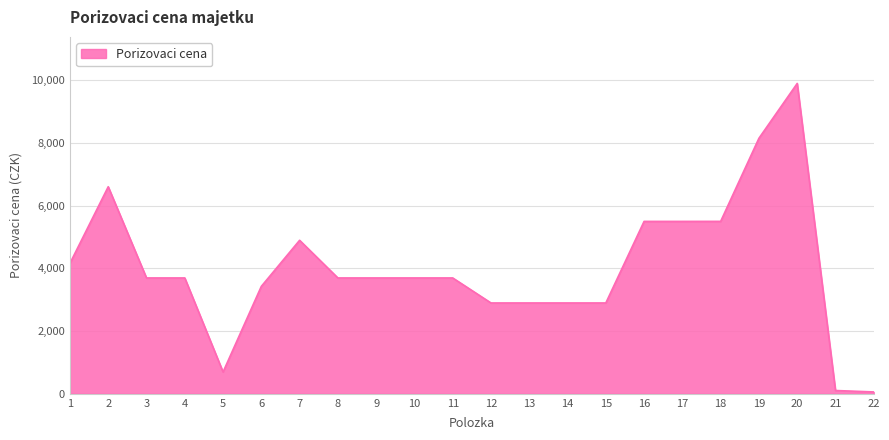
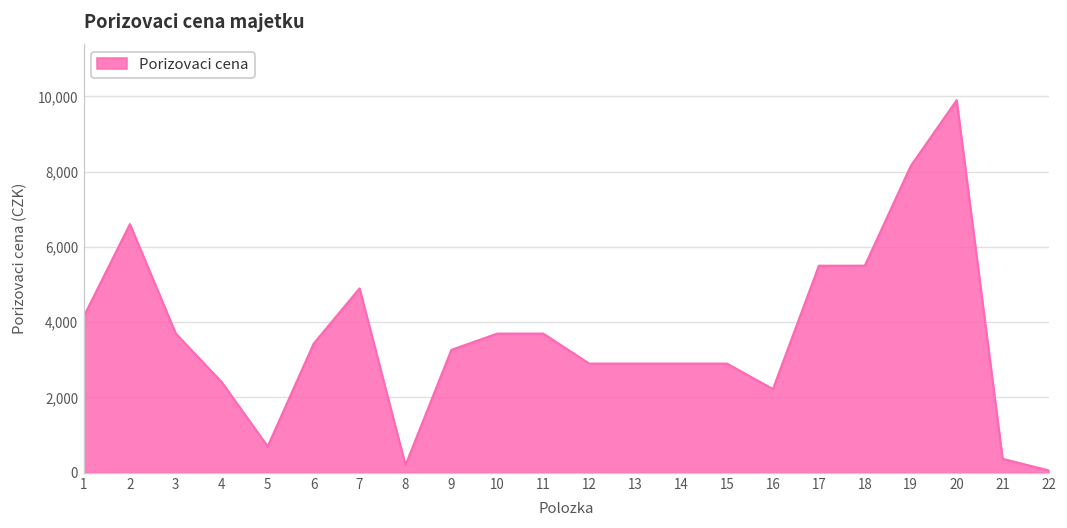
  {
    "1": "4,200",
    "2": "6,600",
    "3": "3,700",
-   "4": "3,700",
+   "4": "2,400",
    "5": "700",
    "6": "3,400",
    "7": "4,900",
-   "8": "3,700",
-   "9": "3,700",
+   "8": "200",
+   "9": "3,300",
    "10": "3,700",
    "11": "3,700",
    "12": "2,900",
    "13": "2,900",
    "14": "2,900",
    "15": "2,900",
-   "16": "5,500",
+   "16": "2,200",
    "17": "5,500",
    "18": "5,500",
    "19": "8,200",
    "20": "9,900",
-   "21": "100",
+   "21": "400",
    "22": "100"
  }
